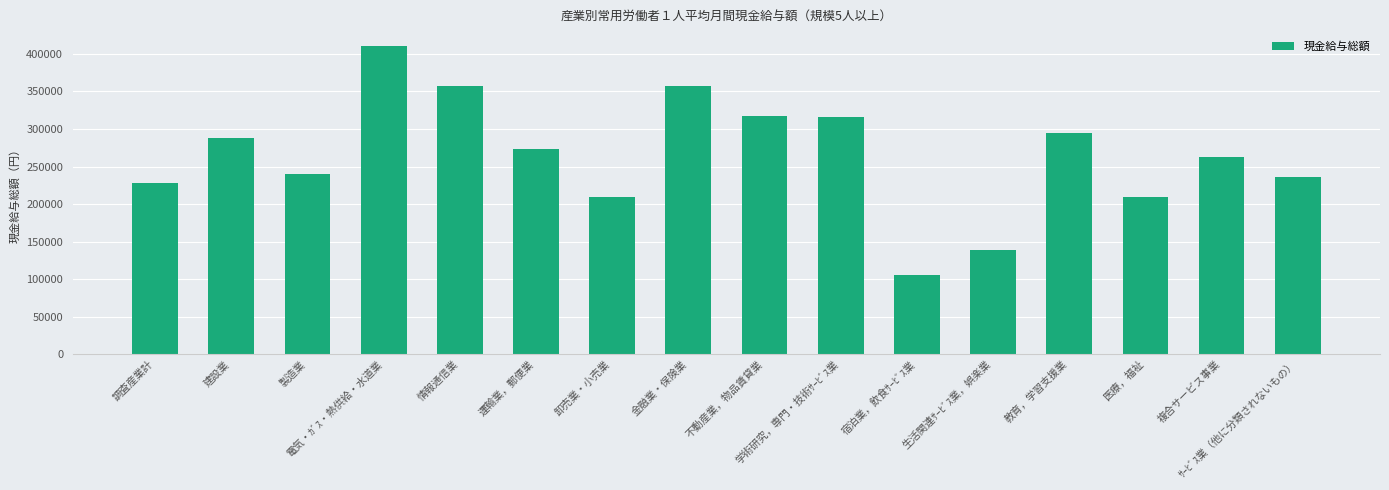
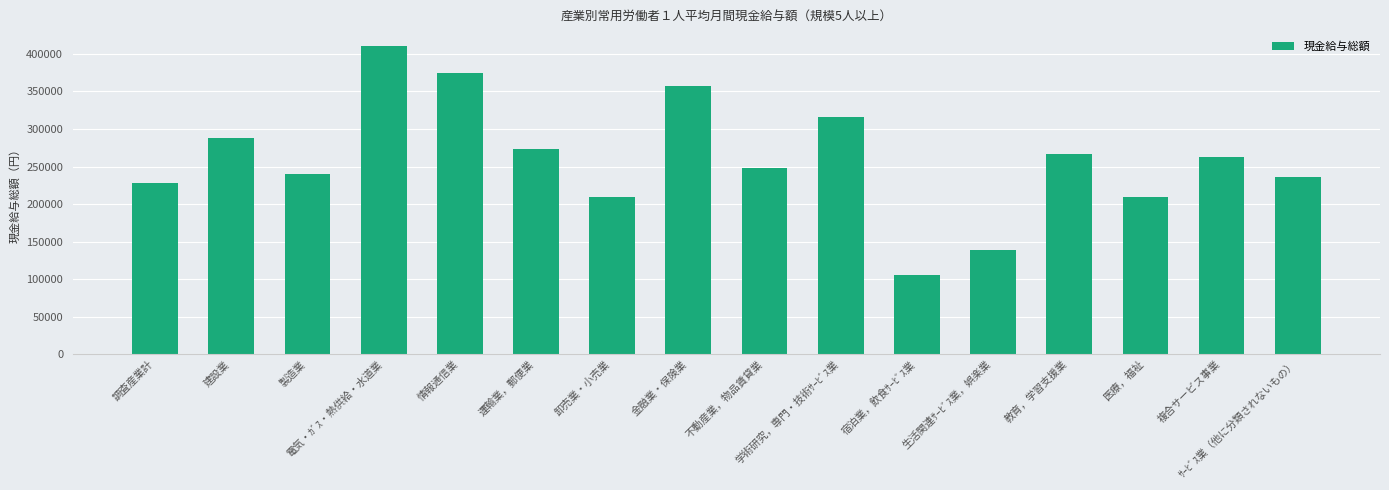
  {
    "調査産業計": 230000,
    "建設業": 290000,
    "製造業": 240000,
    "電気・ｶﾞｽ・熱供給・水道業": 410000,
-   "情報通信業": 360000,
+   "情報通信業": 370000,
    "運輸業，郵便業": 270000,
    "卸売業・小売業": 210000,
    "金融業・保険業": 360000,
-   "不動産業，物品賃貸業": 320000,
+   "不動産業，物品賃貸業": 250000,
    "学術研究，専門・技術ｻｰﾋﾞｽ業": 320000,
    "宿泊業，飲食ｻｰﾋﾞｽ業": 100000,
    "生活関連ｻｰﾋﾞｽ業，娯楽業": 140000,
-   "教育，学習支援業": 290000,
+   "教育，学習支援業": 270000,
    "医療，福祉": 210000,
    "複合サービス事業": 260000,
    "ｻｰﾋﾞｽ業（他に分類されないもの）": 240000
  }
